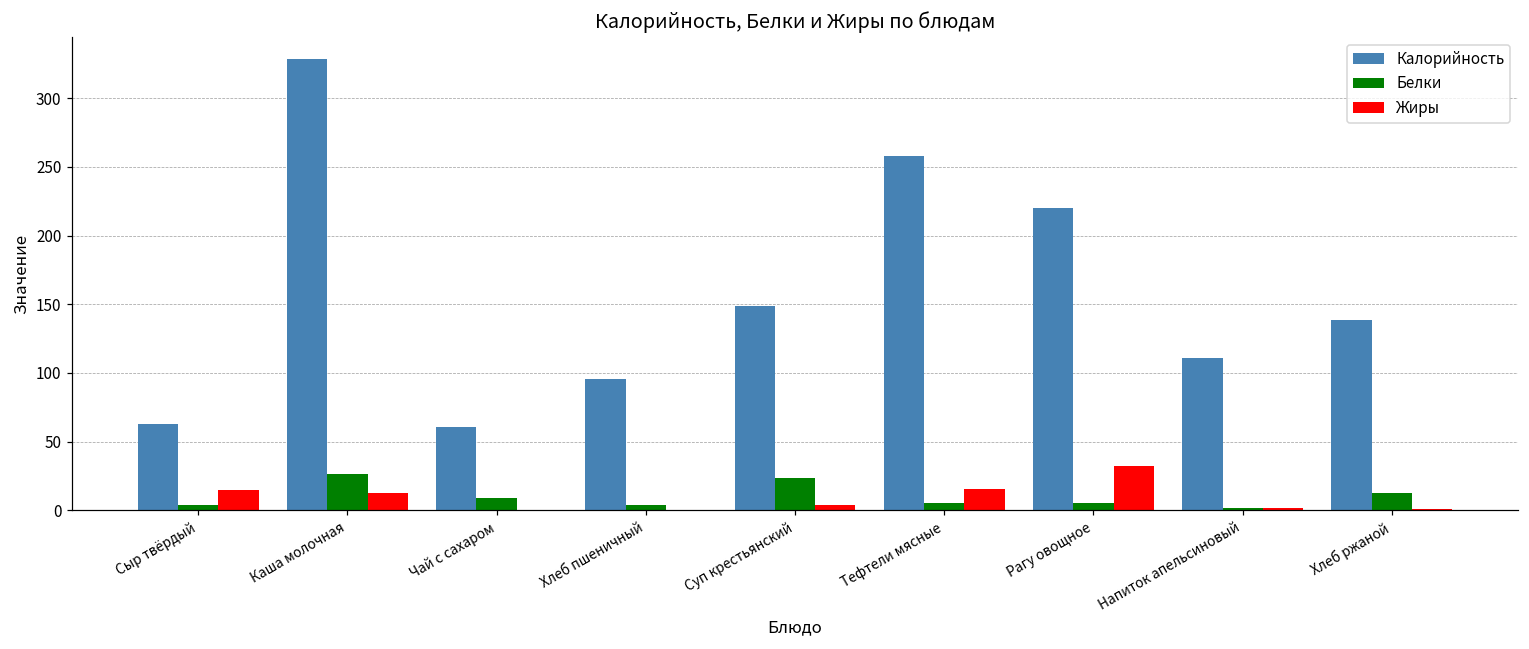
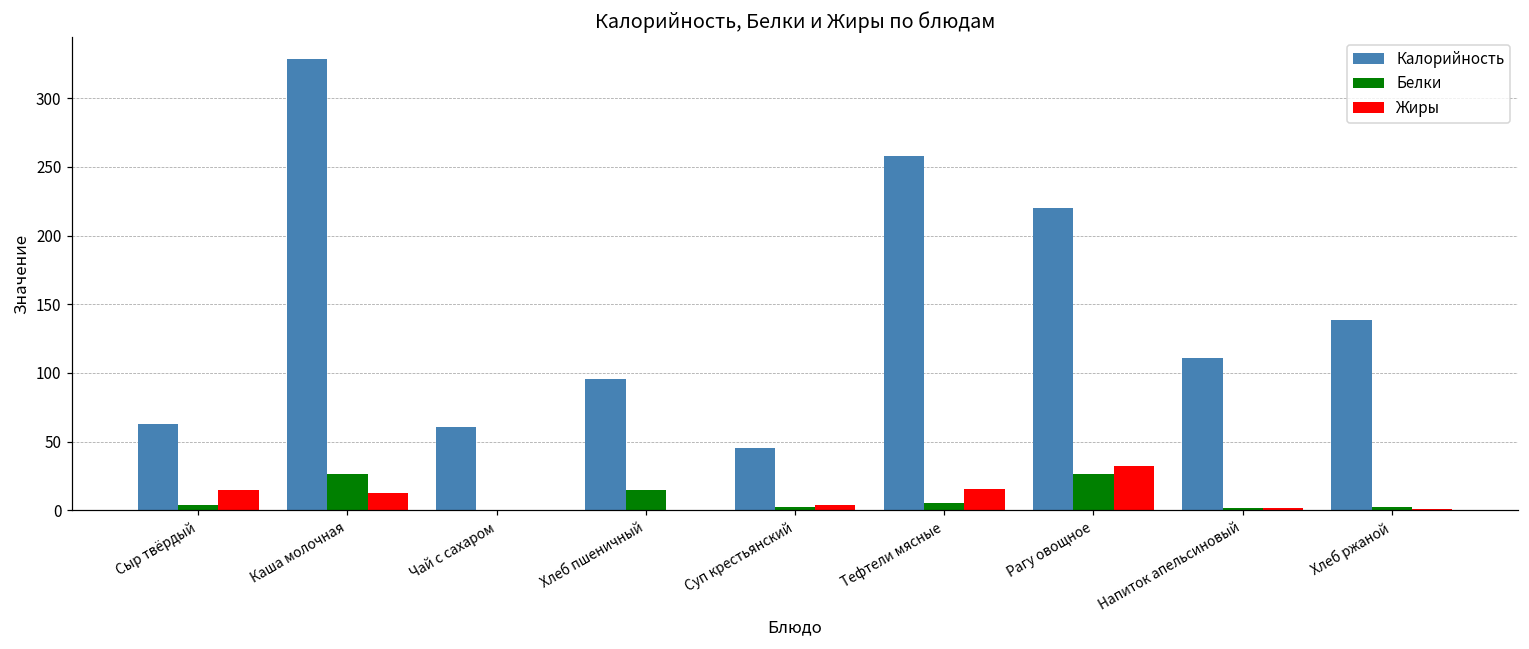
  {
    "Калорийность": {
      "Сыр твёрдый": 63,
      "Каша молочная": 328,
      "Чай с сахаром": 60,
      "Хлеб пшеничный": 96,
-     "Суп крестьянский": 149,
+     "Суп крестьянский": 45,
      "Тефтели мясные": 258,
      "Рагу овощное": 220,
      "Напиток апельсиновый": 111,
      "Хлеб ржаной": 139
    },
    "Белки": {
      "Сыр твёрдый": 4,
      "Каша молочная": 26,
-     "Чай с сахаром": 9,
-     "Хлеб пшеничный": 4,
-     "Суп крестьянский": 23,
+     "Чай с сахаром": 0,
+     "Хлеб пшеничный": 15,
+     "Суп крестьянский": 2,
      "Тефтели мясные": 5,
-     "Рагу овощное": 5,
-     "Хлеб ржаной": 13
+     "Рагу овощное": 26,
+     "Хлеб ржаной": 3
    },
    "Жиры": {
      "Сыр твёрдый": 15,
      "Каша молочная": 13,
      "Суп крестьянский": 4,
      "Тефтели мясные": 16,
      "Рагу овощное": 32
    }
  }
